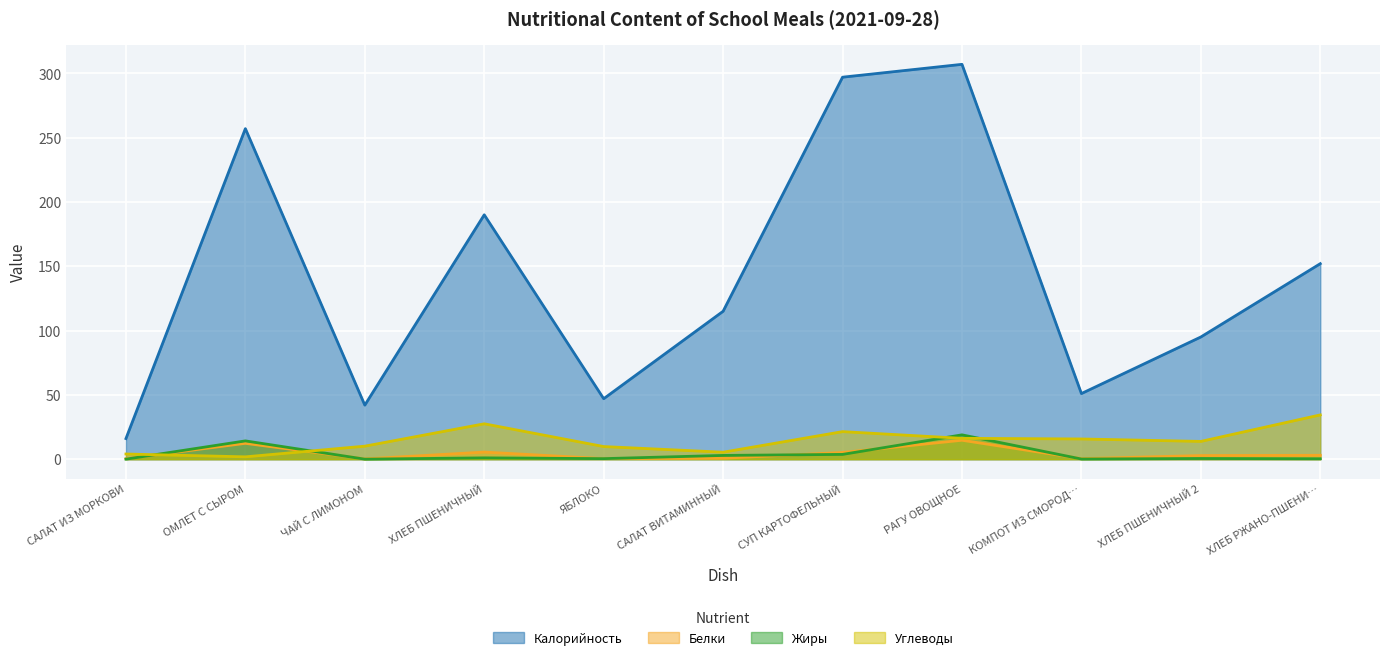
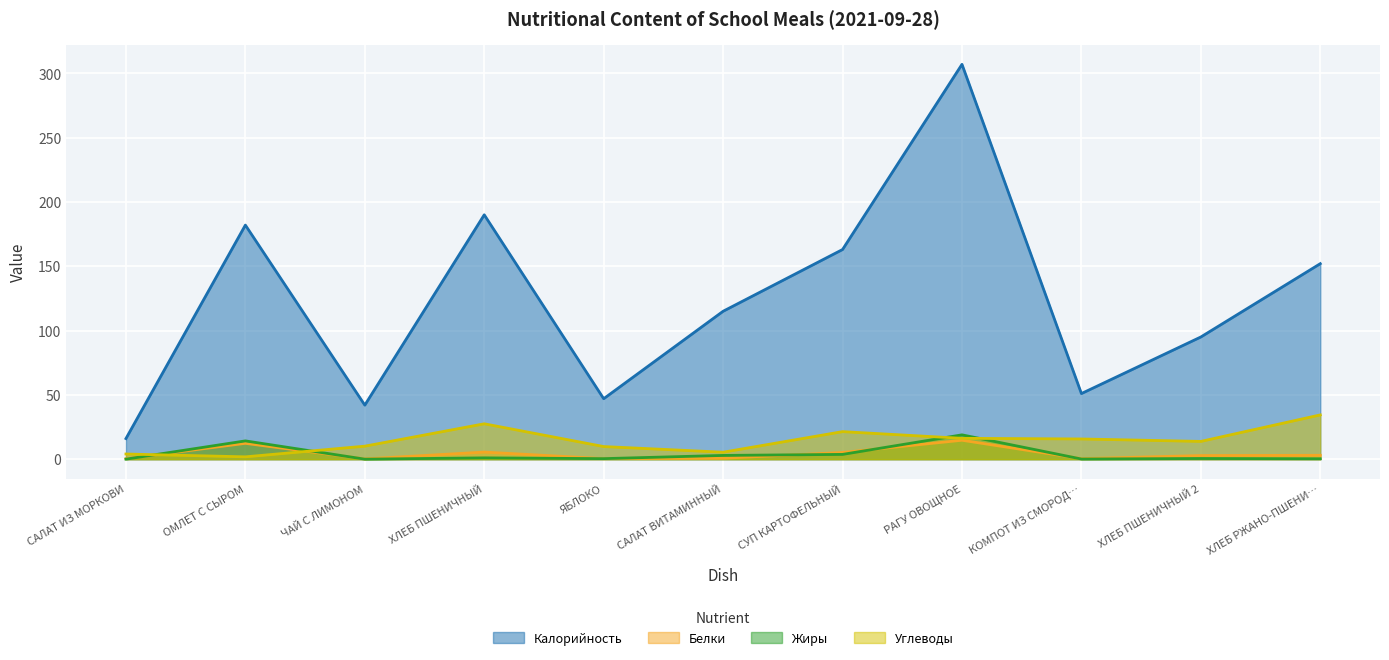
  {
    "Калорийность": {
      "САЛАТ ИЗ МОРКОВИ": 16,
-     "ОМЛЕТ С СЫРОМ": 257,
+     "ОМЛЕТ С СЫРОМ": 182,
      "ЧАЙ С ЛИМОНОМ": 42,
      "ХЛЕБ ПШЕНИЧНЫЙ": 190,
      "ЯБЛОКО": 47,
      "САЛАТ ВИТАМИННЫЙ": 115,
-     "СУП КАРТОФЕЛЬНЫЙ": 297,
+     "СУП КАРТОФЕЛЬНЫЙ": 163,
      "РАГУ ОВОЩНОЕ": 307,
      "КОМПОТ ИЗ СМОРОД…": 51,
      "ХЛЕБ ПШЕНИЧНЫЙ 2": 95,
      "ХЛЕБ РЖАНО-ПШЕНИ…": 152
    },
    "Жиры": {
      "ХЛЕБ ПШЕНИЧНЫЙ": 1,
      "САЛАТ ВИТАМИННЫЙ": 3,
      "РАГУ ОВОЩНОЕ": 19,
      "ХЛЕБ ПШЕНИЧНЫЙ 2": 1,
      "ХЛЕБ РЖАНО-ПШЕНИ…": 0
    }
  }
